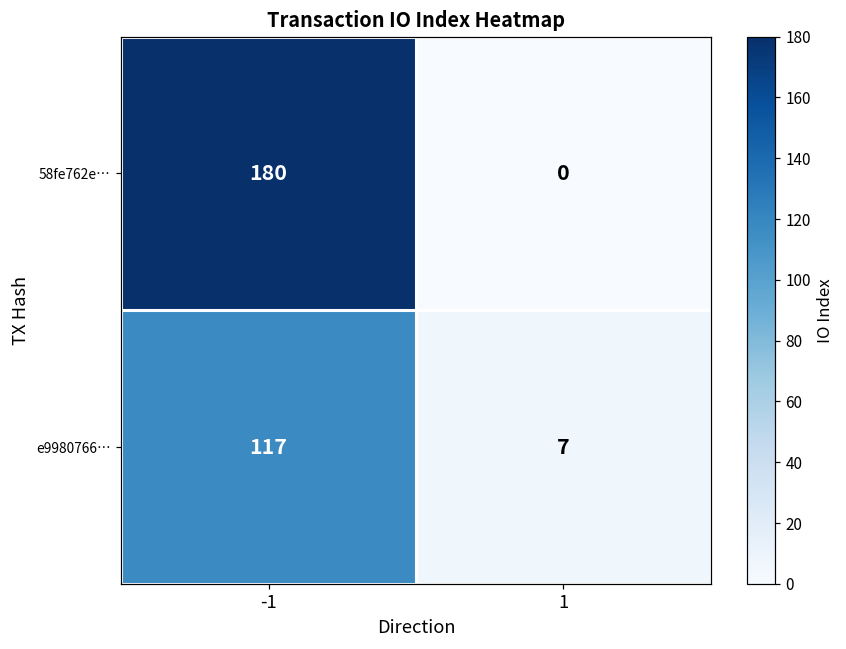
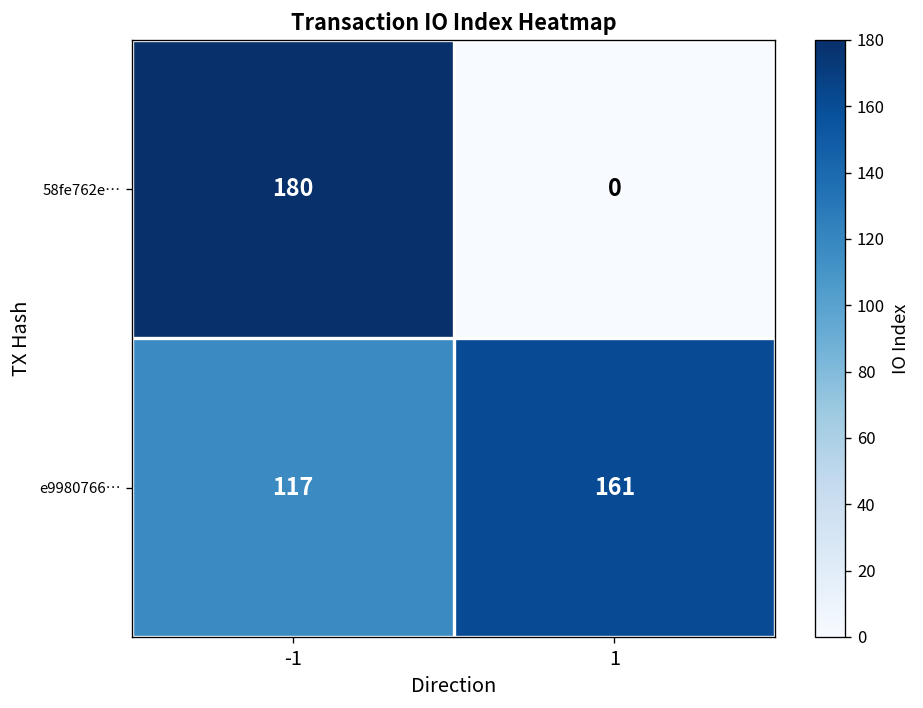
  {
    "58fe762e…": {
      "-1": 180,
      "1": 0
    },
    "e9980766…": {
      "-1": 117,
-     "1": 7
+     "1": 161
    }
  }
